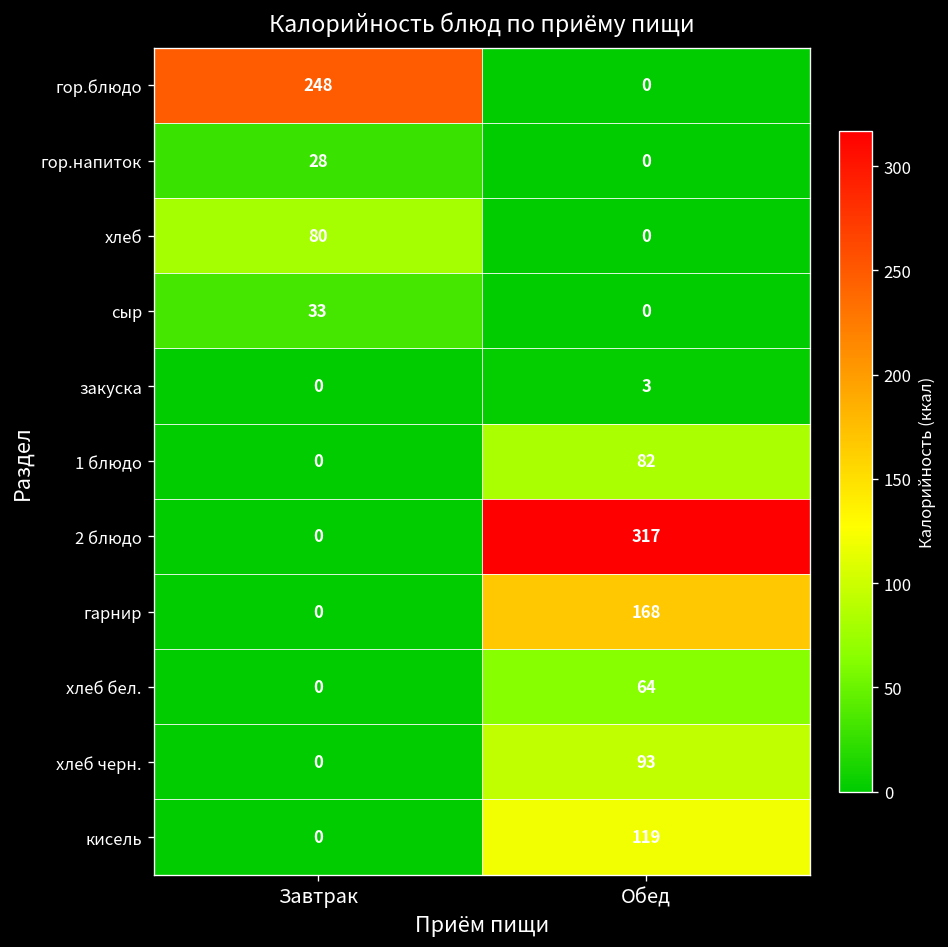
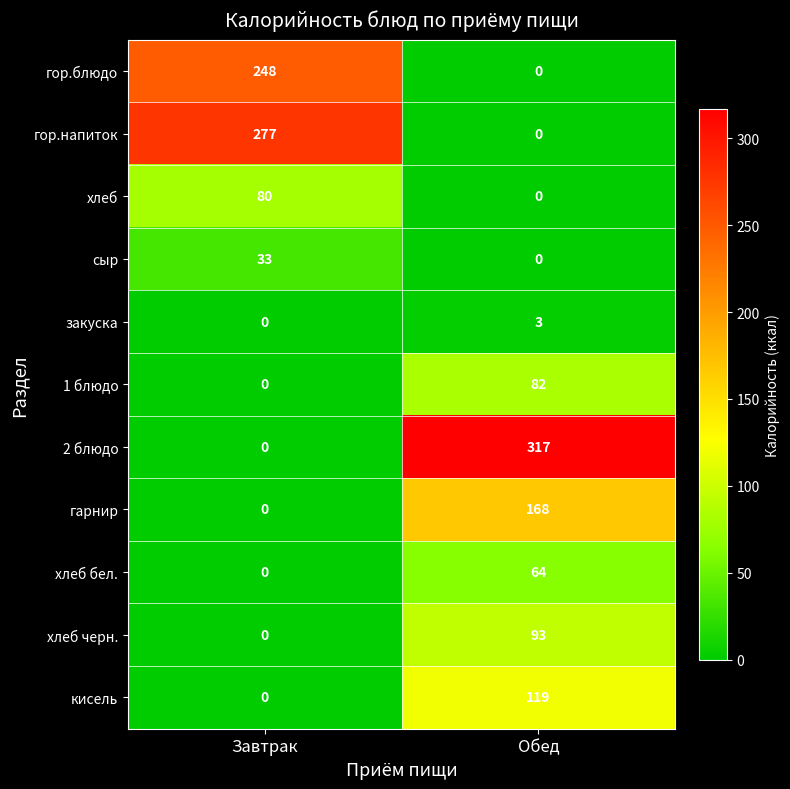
  {
    "гор.блюдо": {
      "Завтрак": 248,
      "Обед": 0
    },
    "гор.напиток": {
-     "Завтрак": 28,
+     "Завтрак": 277,
      "Обед": 0
    },
    "хлеб": {
      "Завтрак": 80,
      "Обед": 0
    },
    "сыр": {
      "Завтрак": 33,
      "Обед": 0
    },
    "закуска": {
      "Завтрак": 0,
      "Обед": 3
    },
    "1 блюдо": {
      "Завтрак": 0,
      "Обед": 82
    },
    "2 блюдо": {
      "Завтрак": 0,
      "Обед": 317
    },
    "гарнир": {
      "Завтрак": 0,
      "Обед": 168
    },
    "хлеб бел.": {
      "Завтрак": 0,
      "Обед": 64
    },
    "хлеб черн.": {
      "Завтрак": 0,
      "Обед": 93
    },
    "кисель": {
      "Завтрак": 0,
      "Обед": 119
    }
  }
